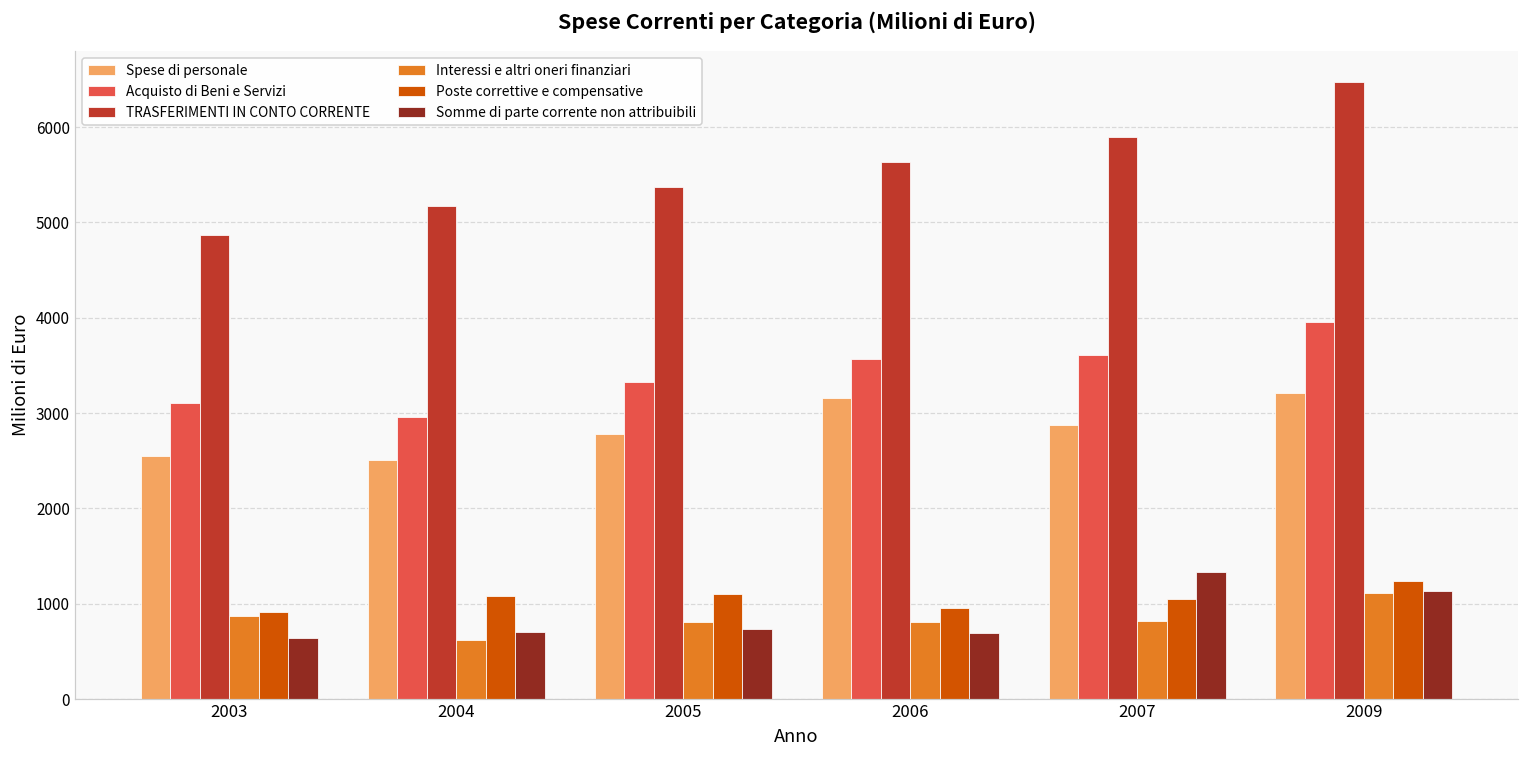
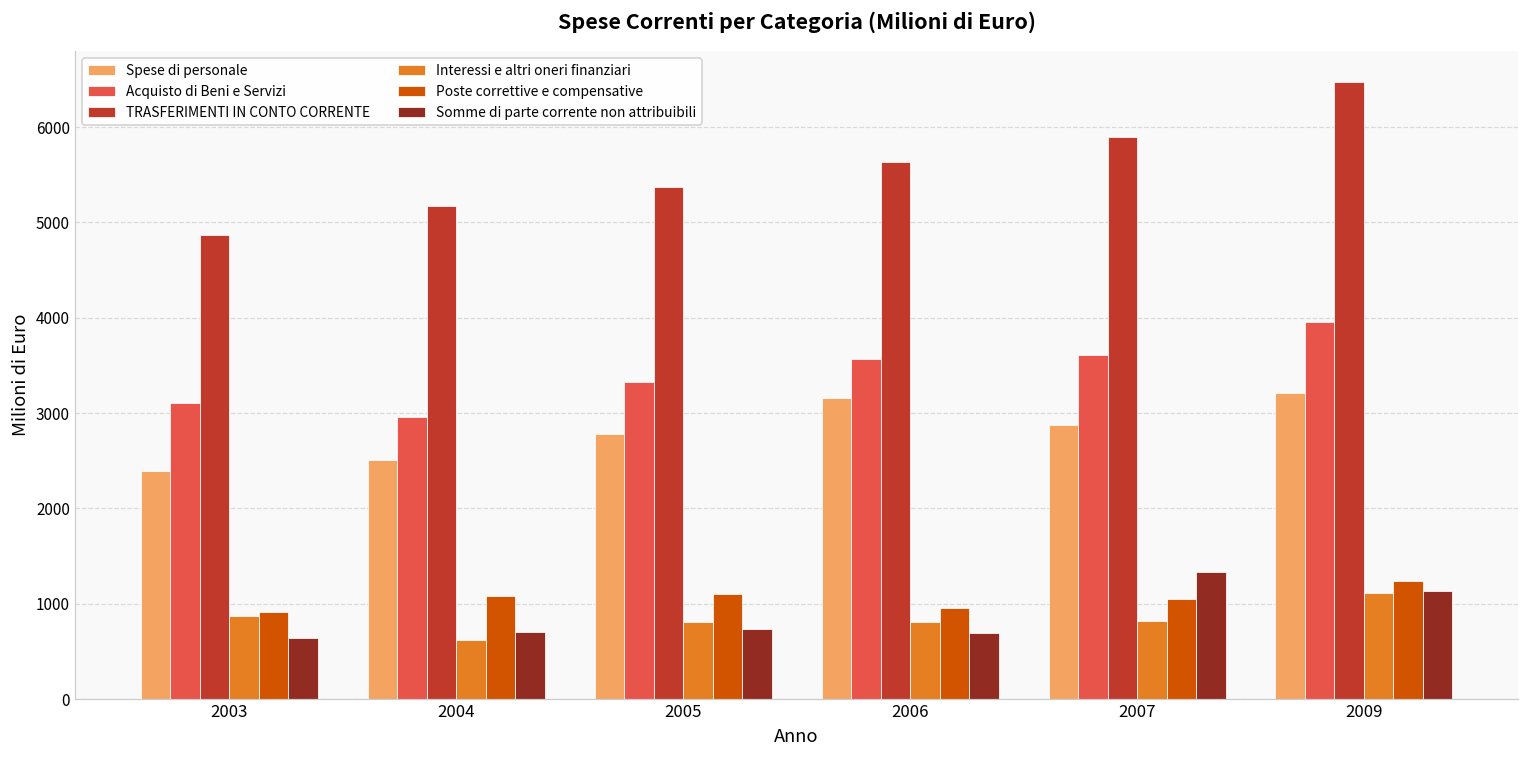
  {
    "Spese di personale": {
-     "2003": 2600,
+     "2003": 2400,
      "2004": 2500,
      "2005": 2800,
      "2006": 3200,
      "2007": 2900,
      "2009": 3200
    }
  }
